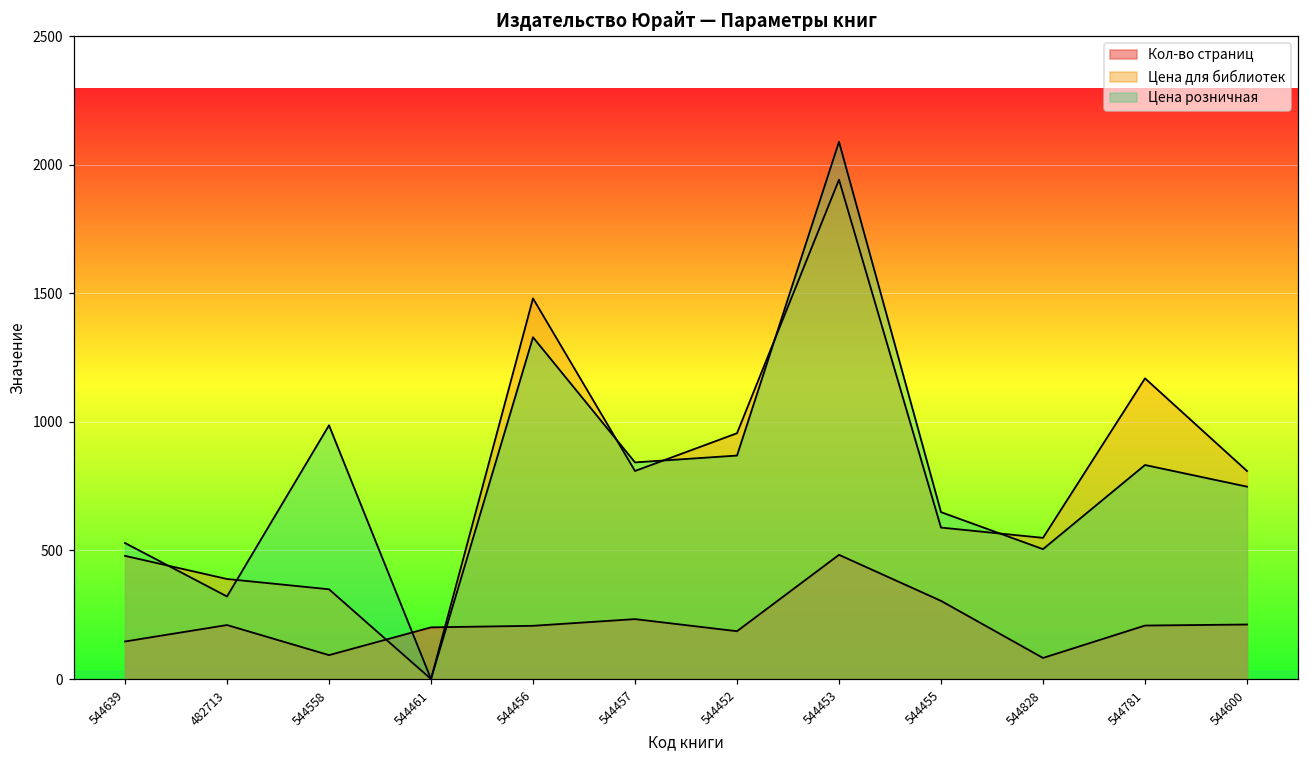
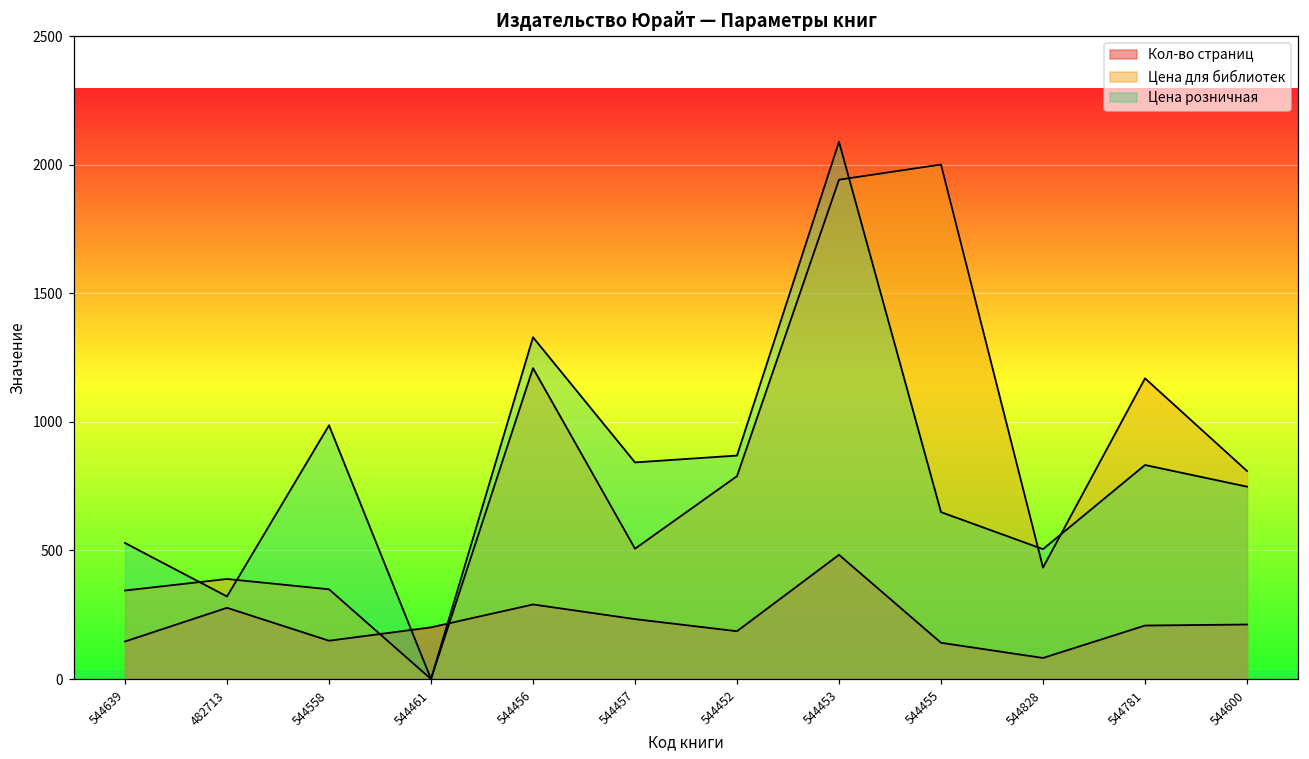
  {
    "Кол-во страниц": {
      "544639": 150,
-     "482713": 210,
-     "544558": 90,
+     "482713": 280,
+     "544558": 150,
      "544461": 200,
-     "544456": 210,
+     "544456": 290,
      "544457": 230,
      "544452": 190,
      "544453": 480,
-     "544455": 300,
+     "544455": 140,
      "544828": 80,
      "544781": 210,
      "544600": 210
    },
    "Цена для библиотек": {
-     "544639": 480,
+     "544639": 340,
      "482713": 390,
      "544558": 350,
-     "544456": 1480,
-     "544457": 810,
-     "544452": 960,
+     "544456": 1210,
+     "544457": 510,
+     "544452": 790,
      "544453": 1940,
-     "544455": 590,
-     "544828": 550,
+     "544455": 2000,
+     "544828": 430,
      "544781": 1170,
      "544600": 810
    },
    "Цена розничная": {
      "544639": 530,
      "482713": 320,
      "544558": 990,
      "544456": 1330,
      "544457": 840,
      "544452": 870,
      "544453": 2090,
      "544455": 650,
      "544828": 510,
      "544781": 830,
      "544600": 750
    }
  }
